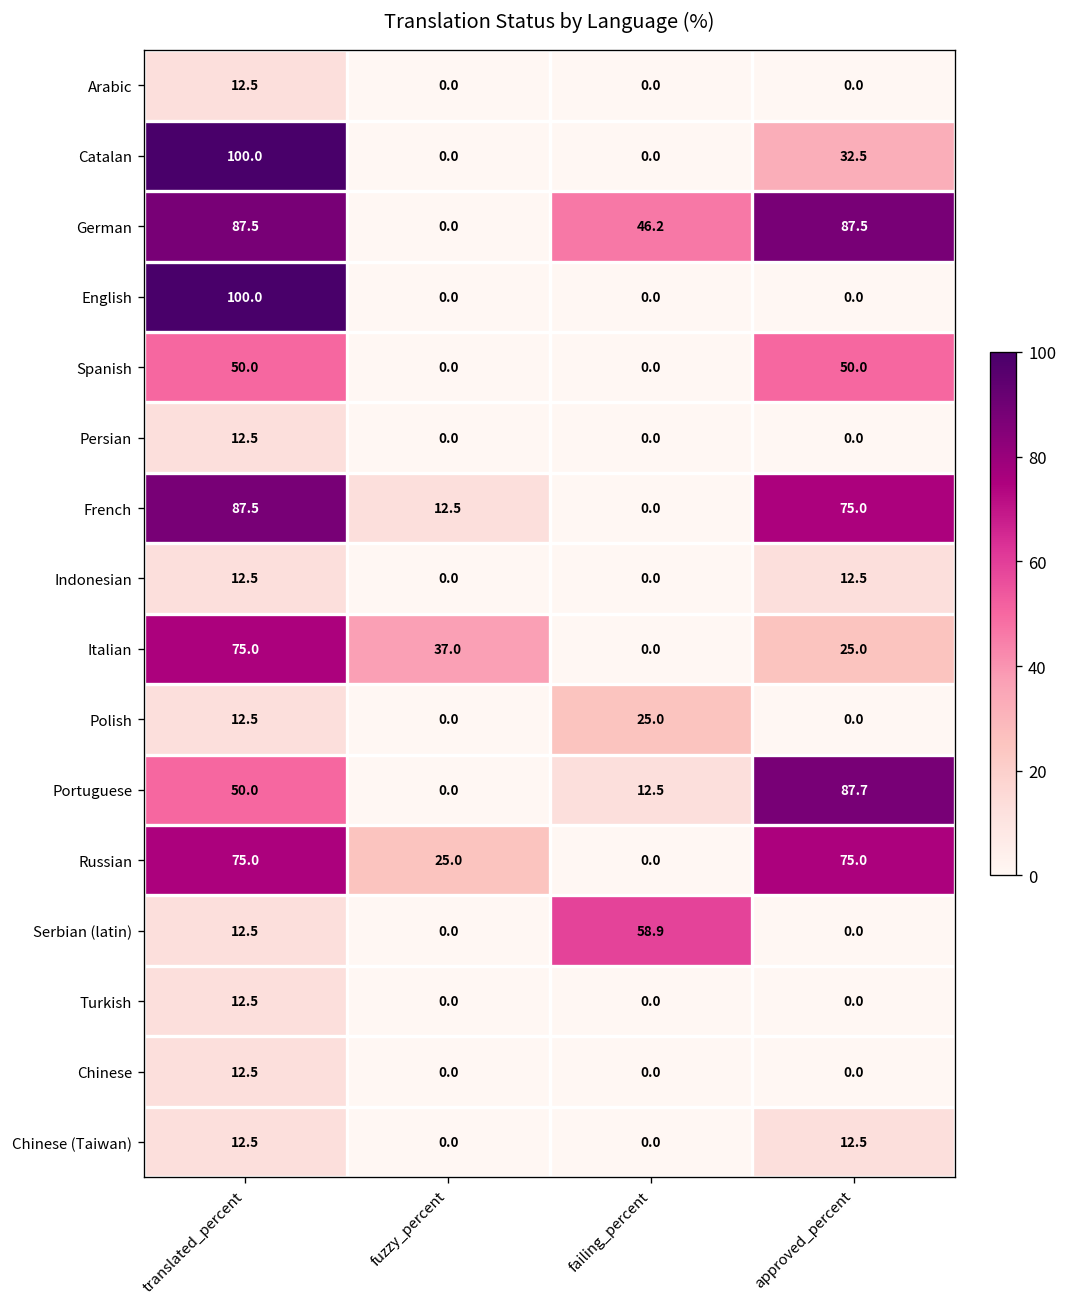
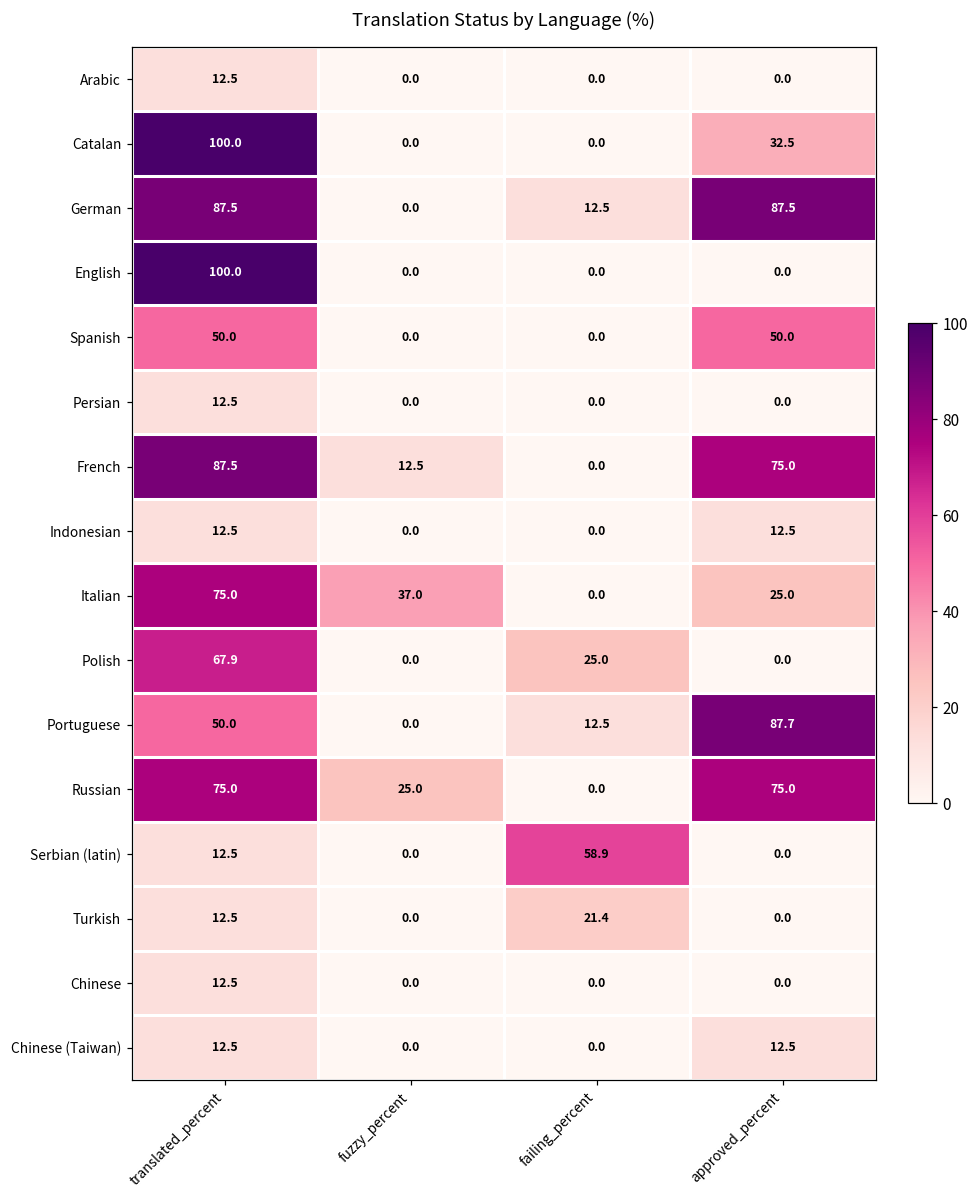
  {
    "Arabic": {
      "translated_percent": 12.5,
      "fuzzy_percent": 0.0,
      "failing_percent": 0.0,
      "approved_percent": 0.0
    },
    "Catalan": {
      "translated_percent": 100.0,
      "fuzzy_percent": 0.0,
      "failing_percent": 0.0,
      "approved_percent": 32.5
    },
    "German": {
      "translated_percent": 87.5,
      "fuzzy_percent": 0.0,
-     "failing_percent": 46.2,
+     "failing_percent": 12.5,
      "approved_percent": 87.5
    },
    "English": {
      "translated_percent": 100.0,
      "fuzzy_percent": 0.0,
      "failing_percent": 0.0,
      "approved_percent": 0.0
    },
    "Spanish": {
      "translated_percent": 50.0,
      "fuzzy_percent": 0.0,
      "failing_percent": 0.0,
      "approved_percent": 50.0
    },
    "Persian": {
      "translated_percent": 12.5,
      "fuzzy_percent": 0.0,
      "failing_percent": 0.0,
      "approved_percent": 0.0
    },
    "French": {
      "translated_percent": 87.5,
      "fuzzy_percent": 12.5,
      "failing_percent": 0.0,
      "approved_percent": 75.0
    },
    "Indonesian": {
      "translated_percent": 12.5,
      "fuzzy_percent": 0.0,
      "failing_percent": 0.0,
      "approved_percent": 12.5
    },
    "Italian": {
      "translated_percent": 75.0,
      "fuzzy_percent": 37.0,
      "failing_percent": 0.0,
      "approved_percent": 25.0
    },
    "Polish": {
-     "translated_percent": 12.5,
+     "translated_percent": 67.9,
      "fuzzy_percent": 0.0,
      "failing_percent": 25.0,
      "approved_percent": 0.0
    },
    "Portuguese": {
      "translated_percent": 50.0,
      "fuzzy_percent": 0.0,
      "failing_percent": 12.5,
      "approved_percent": 87.7
    },
    "Russian": {
      "translated_percent": 75.0,
      "fuzzy_percent": 25.0,
      "failing_percent": 0.0,
      "approved_percent": 75.0
    },
    "Serbian (latin)": {
      "translated_percent": 12.5,
      "fuzzy_percent": 0.0,
      "failing_percent": 58.9,
      "approved_percent": 0.0
    },
    "Turkish": {
      "translated_percent": 12.5,
      "fuzzy_percent": 0.0,
-     "failing_percent": 0.0,
+     "failing_percent": 21.4,
      "approved_percent": 0.0
    },
    "Chinese": {
      "translated_percent": 12.5,
      "fuzzy_percent": 0.0,
      "failing_percent": 0.0,
      "approved_percent": 0.0
    },
    "Chinese (Taiwan)": {
      "translated_percent": 12.5,
      "fuzzy_percent": 0.0,
      "failing_percent": 0.0,
      "approved_percent": 12.5
    }
  }
